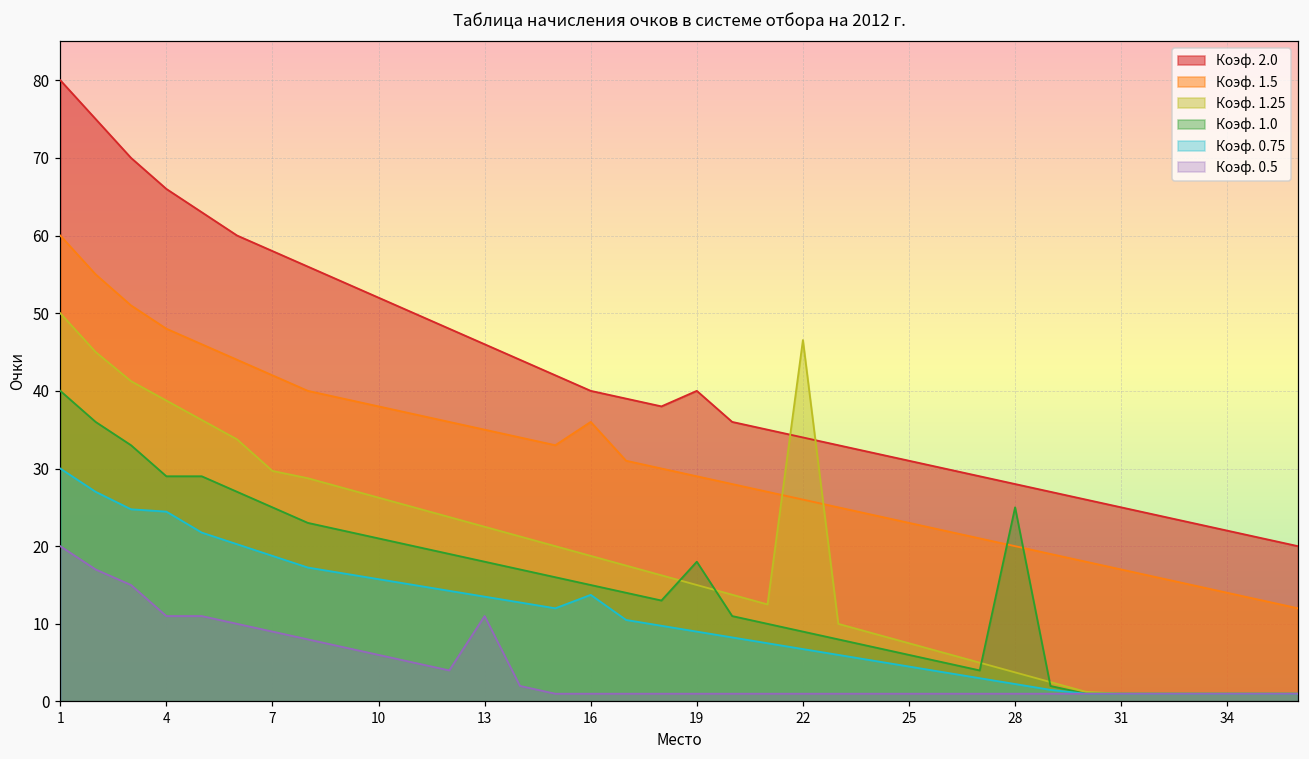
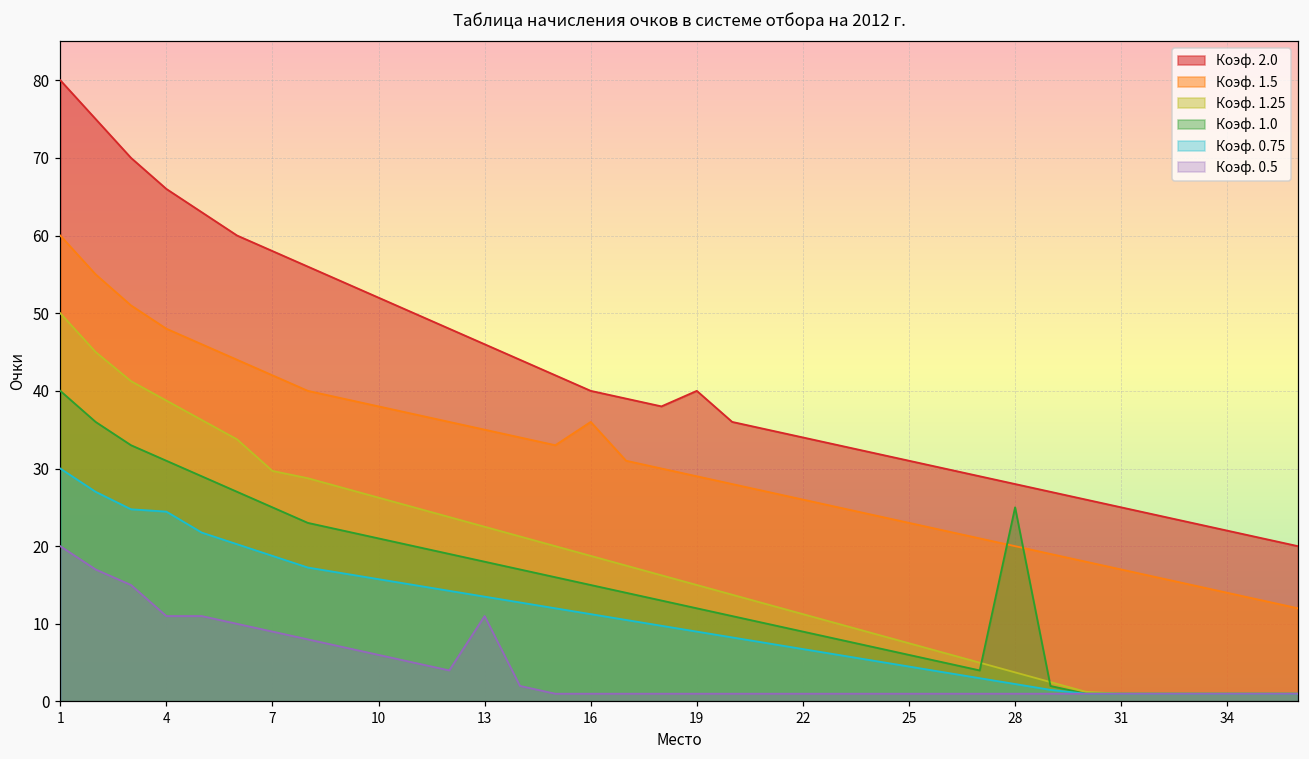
  {
    "Коэф. 2.0": {
      "1": 80,
      "4": 66,
      "7": 58,
      "10": 52,
      "13": 46,
      "16": 40,
      "19": 40,
      "22": 34,
      "25": 31,
      "28": 28,
      "31": 25,
      "34": 22
    },
    "Коэф. 1.5": {
      "1": 60,
      "4": 48,
      "7": 42,
      "10": 38,
      "13": 35,
      "16": 36,
      "19": 29,
      "22": 26,
      "25": 23,
      "28": 20,
      "31": 17,
      "34": 14
    },
    "Коэф. 1.25": {
      "1": 50,
      "4": 39,
      "7": 30,
      "10": 26,
      "13": 23,
      "16": 19,
      "19": 15,
-     "22": 47,
+     "22": 11,
      "25": 8,
      "28": 4
    },
    "Коэф. 1.0": {
      "1": 40,
-     "4": 29,
+     "4": 31,
      "7": 25,
      "10": 21,
      "13": 18,
      "16": 15,
-     "19": 18,
+     "19": 12,
      "22": 9,
      "25": 6,
      "28": 25
    },
    "Коэф. 0.75": {
      "1": 30,
      "4": 24,
      "7": 19,
      "10": 16,
      "13": 14,
-     "16": 14,
+     "16": 11,
      "19": 9,
      "22": 7,
      "25": 5,
      "28": 2
    },
    "Коэф. 0.5": {
      "1": 20,
      "4": 11,
      "7": 9,
      "10": 6,
      "13": 11,
      "16": 1,
      "19": 1,
      "22": 1,
      "25": 1,
      "28": 1
    }
  }
